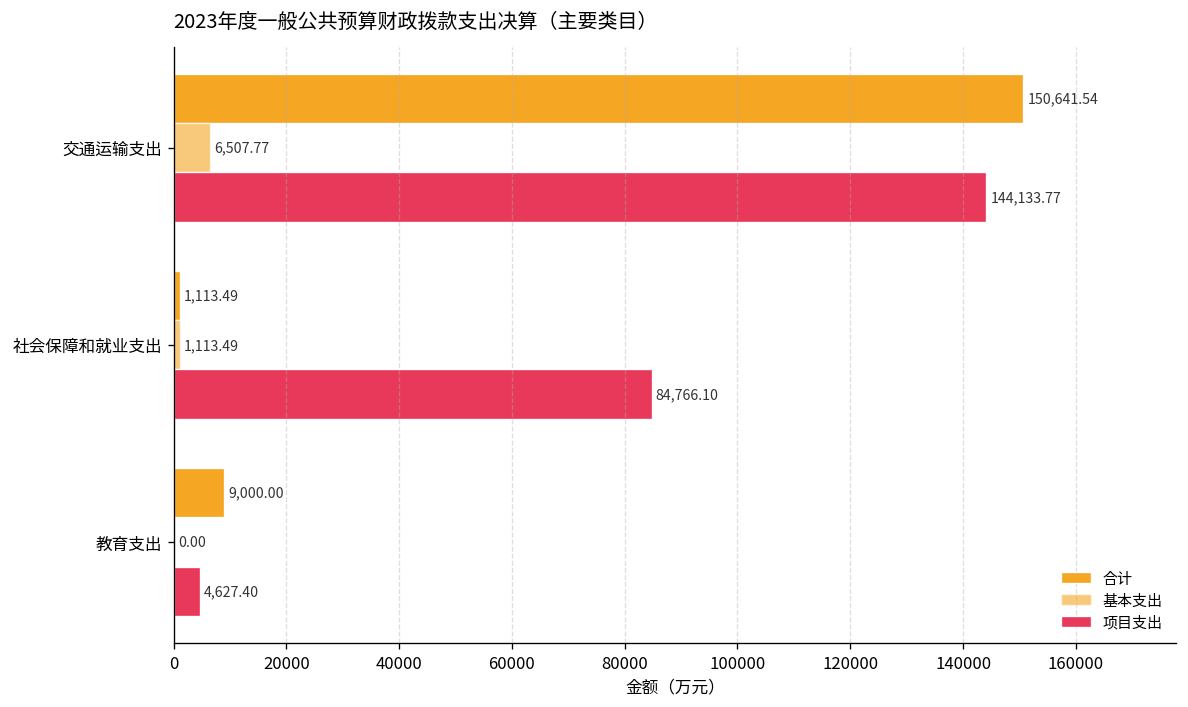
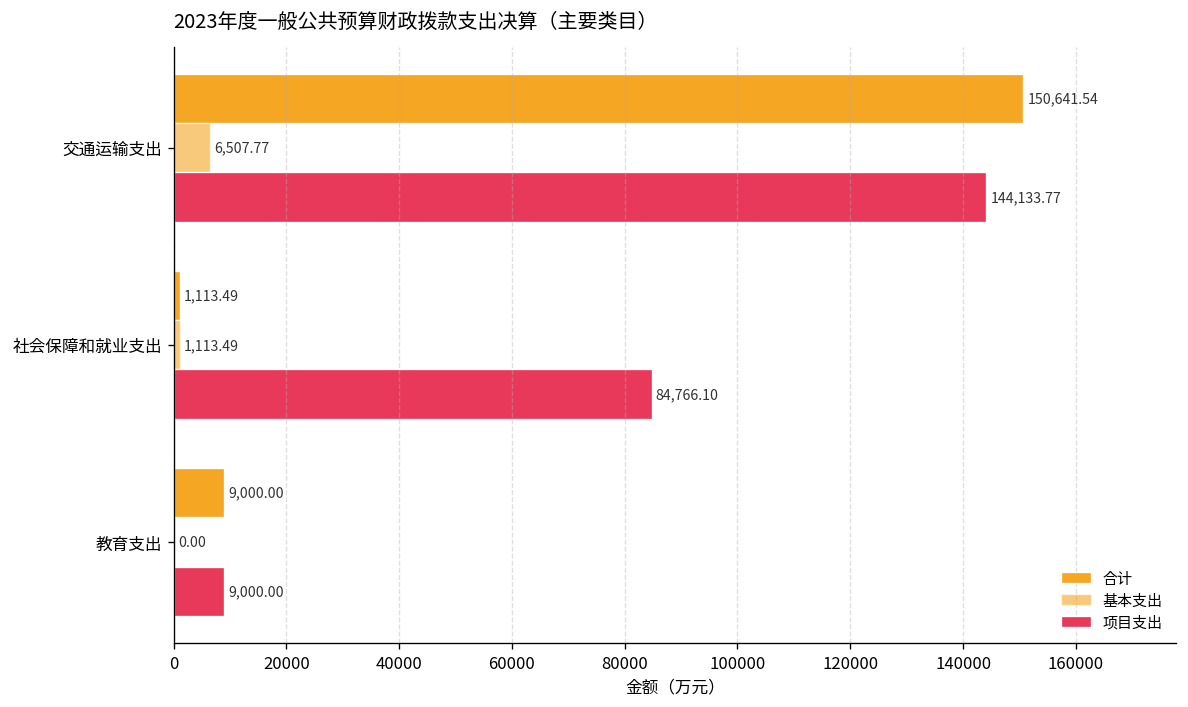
  {
    "项目支出": {
      "交通运输支出": "144,133.77",
      "社会保障和就业支出": "84,766.10",
-     "教育支出": "4,627.40"
+     "教育支出": "9,000.00"
    }
  }
